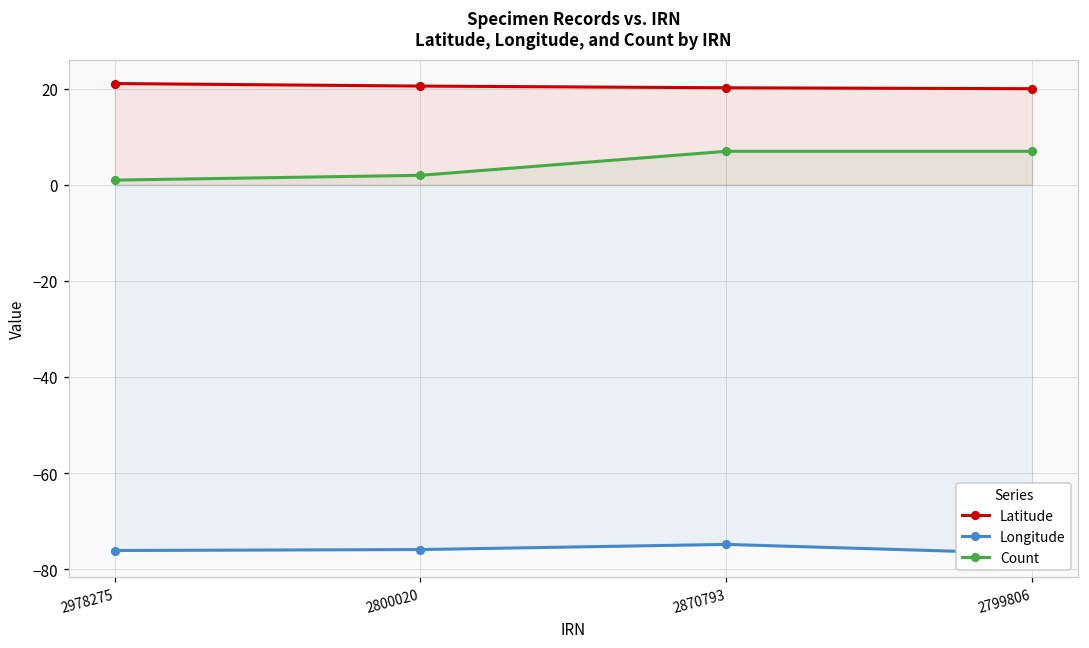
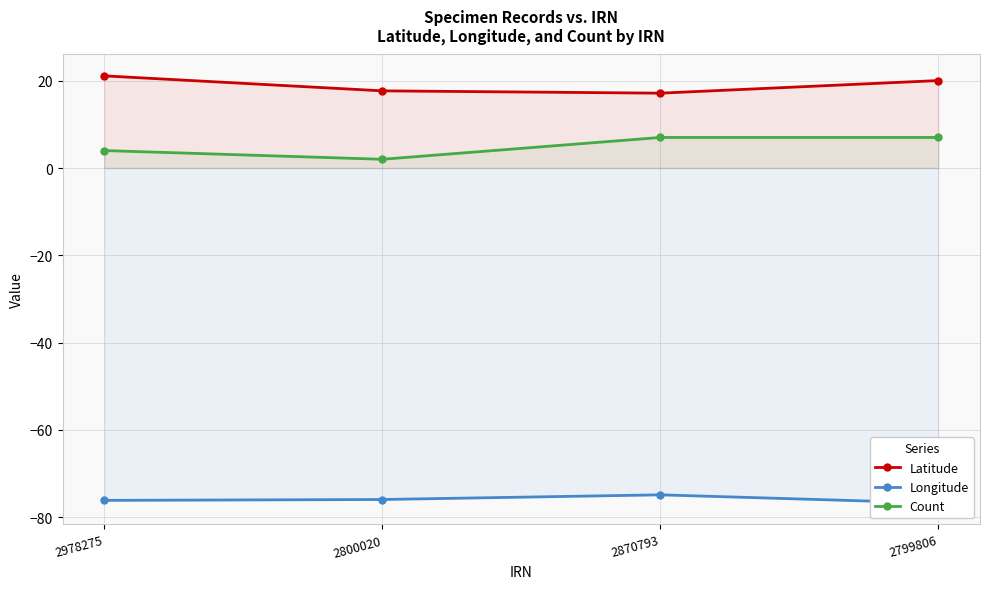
  {
    "Latitude": {
      "2978275": 21,
-     "2800020": 21,
-     "2870793": 20,
+     "2800020": 18,
+     "2870793": 17,
      "2799806": 20
    },
    "Count": {
-     "2978275": 1,
+     "2978275": 4,
      "2800020": 2,
      "2870793": 7,
      "2799806": 7
    }
  }
